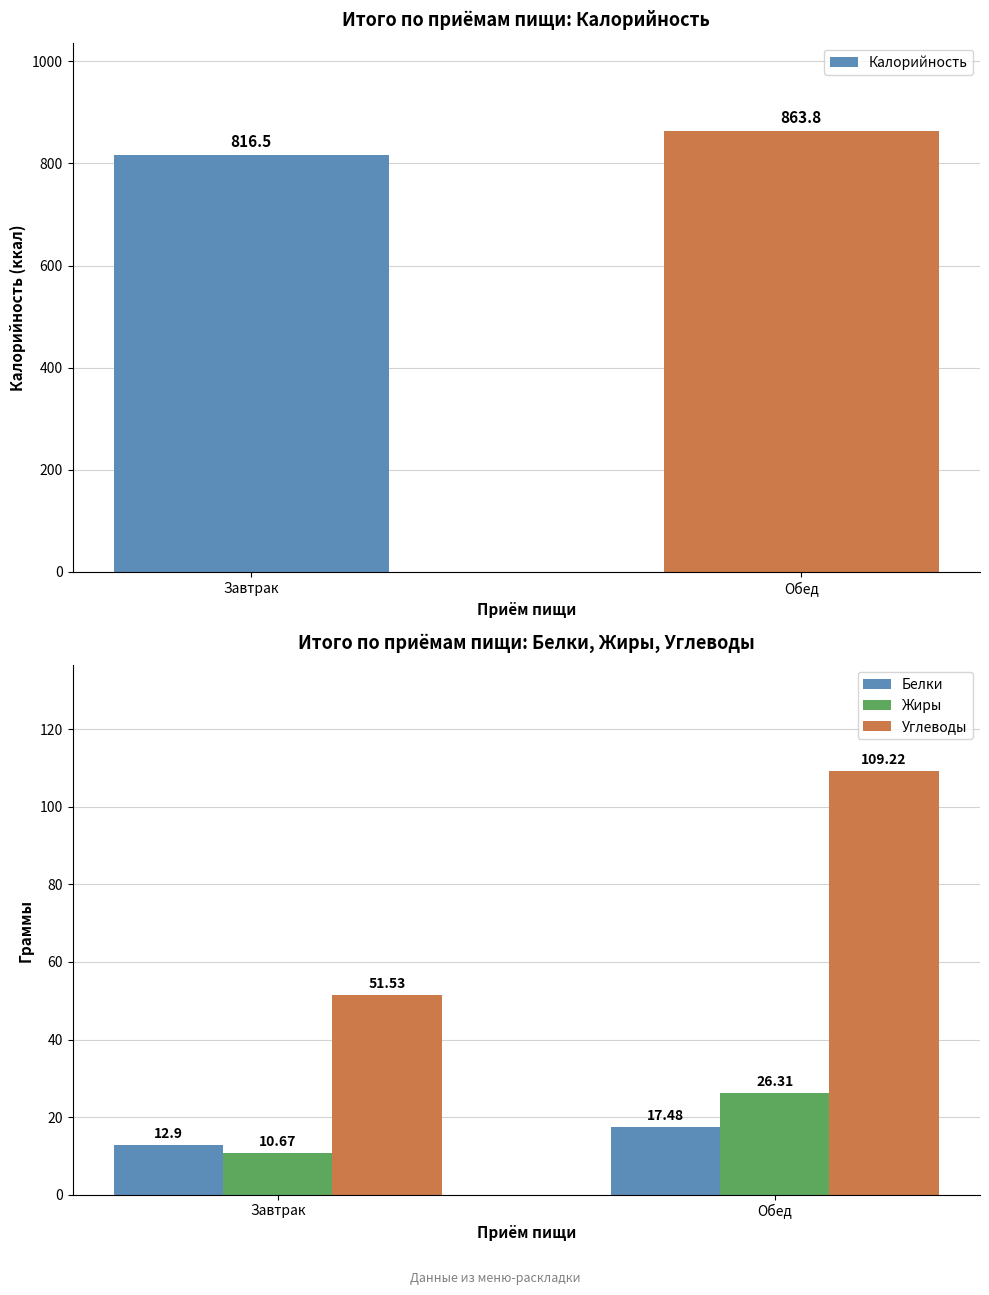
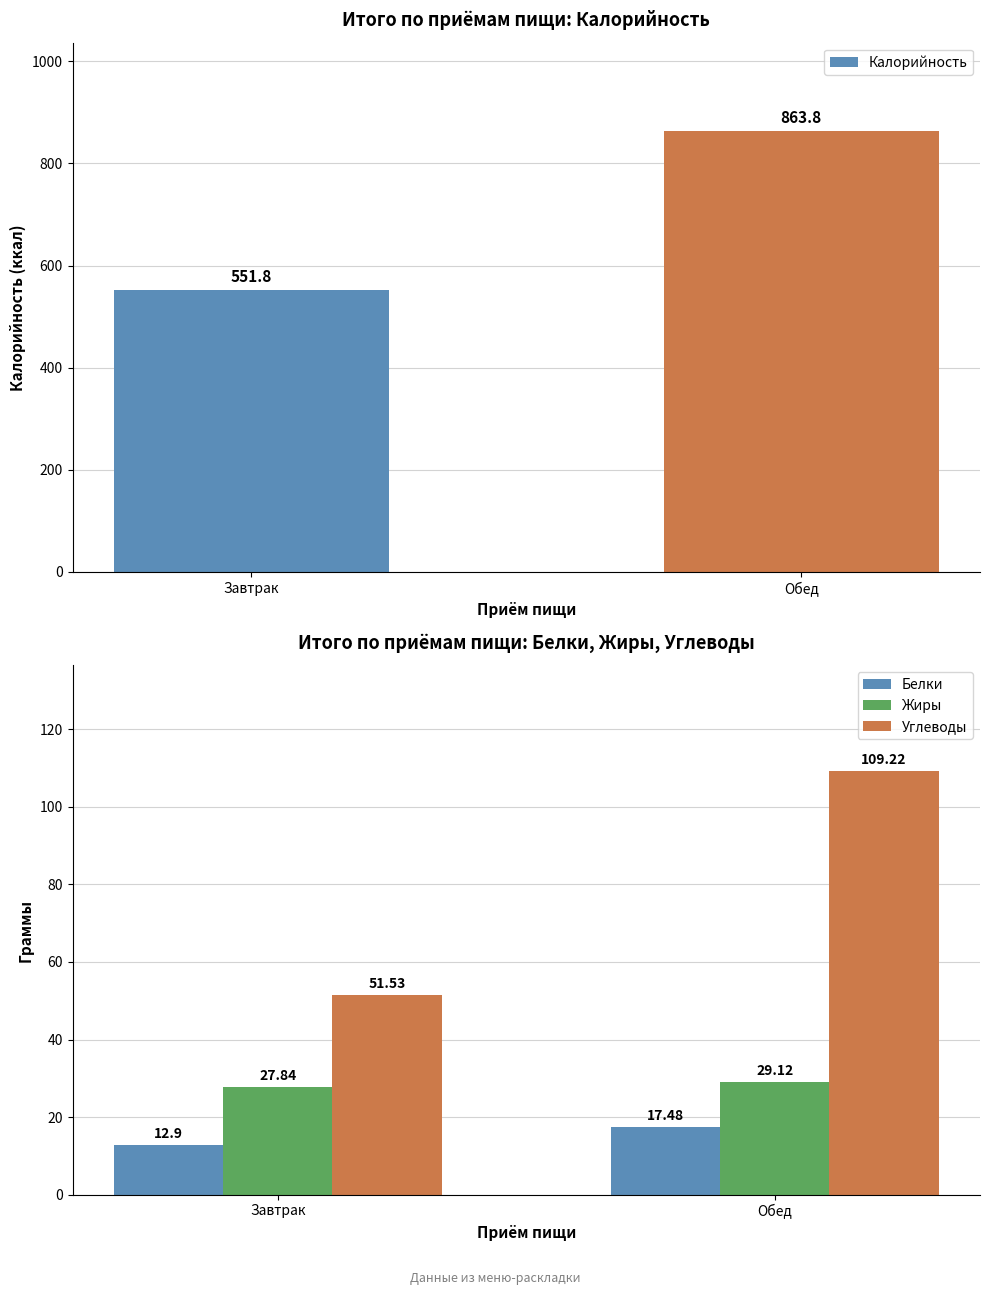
  {
    "Итого по приёмам пищи: Калорийность": {
-     "Завтрак": 816.5,
+     "Завтрак": 551.8,
      "Обед": 863.8
    },
    "Итого по приёмам пищи: Белки, Жиры, Углеводы": {
      "Белки": {
        "Завтрак": 12.9,
        "Обед": 17.48
      },
      "Жиры": {
-       "Завтрак": 10.67,
-       "Обед": 26.31
+       "Завтрак": 27.84,
+       "Обед": 29.12
      },
      "Углеводы": {
        "Завтрак": 51.53,
        "Обед": 109.22
      }
    }
  }
